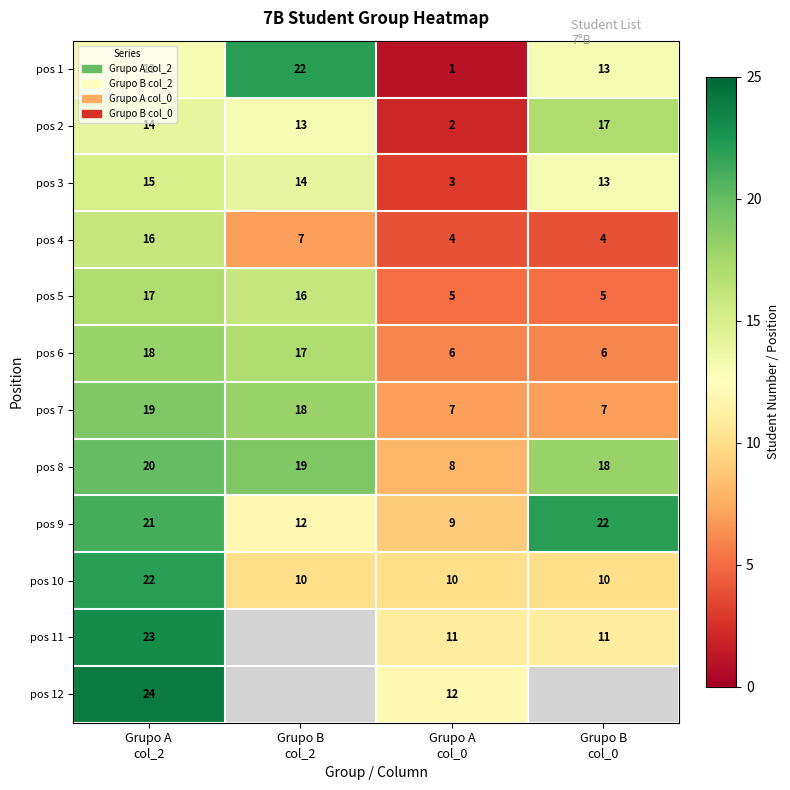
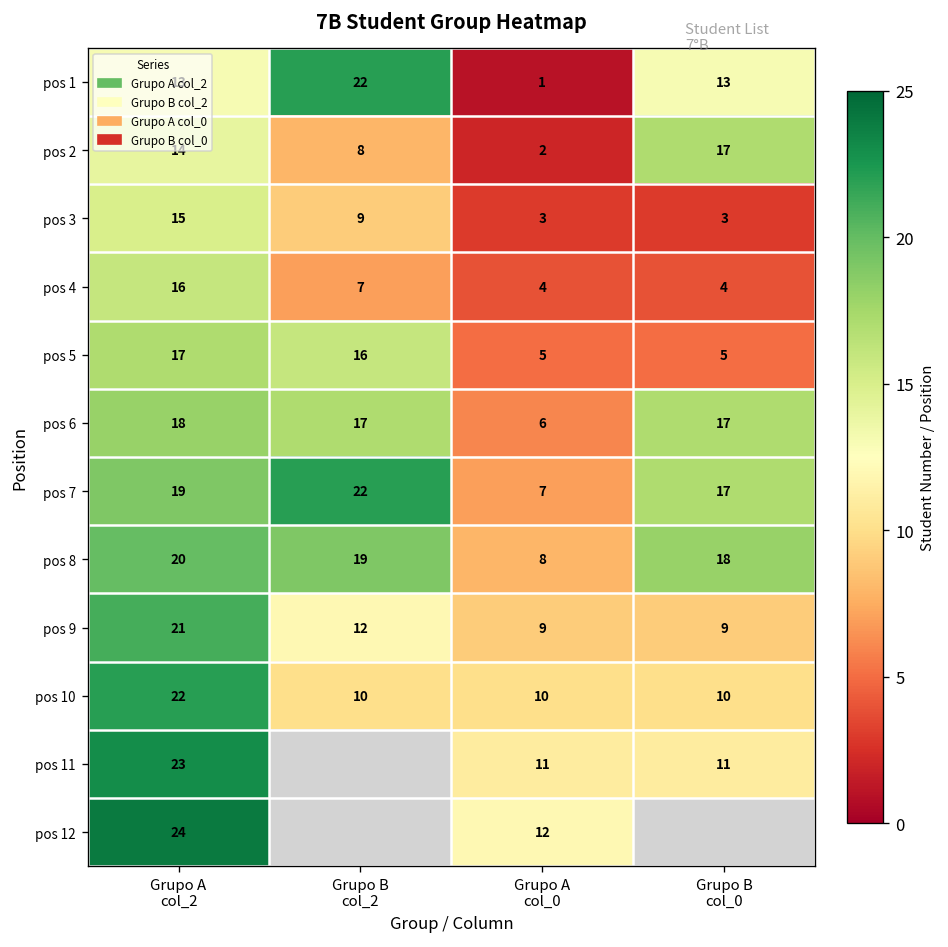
  {
    "pos 1": {
      "Grupo B col_2": 22,
      "Grupo A col_0": 1,
      "Grupo B col_0": 13
    },
    "pos 2": {
-     "Grupo B col_2": 13,
+     "Grupo B col_2": 8,
      "Grupo A col_0": 2,
      "Grupo B col_0": 17
    },
    "pos 3": {
      "Grupo A col_2": 15,
-     "Grupo B col_2": 14,
+     "Grupo B col_2": 9,
      "Grupo A col_0": 3,
-     "Grupo B col_0": 13
+     "Grupo B col_0": 3
    },
    "pos 4": {
      "Grupo A col_2": 16,
      "Grupo B col_2": 7,
      "Grupo A col_0": 4,
      "Grupo B col_0": 4
    },
    "pos 5": {
      "Grupo A col_2": 17,
      "Grupo B col_2": 16,
      "Grupo A col_0": 5,
      "Grupo B col_0": 5
    },
    "pos 6": {
      "Grupo A col_2": 18,
      "Grupo B col_2": 17,
      "Grupo A col_0": 6,
-     "Grupo B col_0": 6
+     "Grupo B col_0": 17
    },
    "pos 7": {
      "Grupo A col_2": 19,
-     "Grupo B col_2": 18,
+     "Grupo B col_2": 22,
      "Grupo A col_0": 7,
-     "Grupo B col_0": 7
+     "Grupo B col_0": 17
    },
    "pos 8": {
      "Grupo A col_2": 20,
      "Grupo B col_2": 19,
      "Grupo A col_0": 8,
      "Grupo B col_0": 18
    },
    "pos 9": {
      "Grupo A col_2": 21,
      "Grupo B col_2": 12,
      "Grupo A col_0": 9,
-     "Grupo B col_0": 22
+     "Grupo B col_0": 9
    },
    "pos 10": {
      "Grupo A col_2": 22,
      "Grupo B col_2": 10,
      "Grupo A col_0": 10,
      "Grupo B col_0": 10
    },
    "pos 11": {
      "Grupo A col_2": 23,
      "Grupo A col_0": 11,
      "Grupo B col_0": 11
    },
    "pos 12": {
      "Grupo A col_2": 24,
      "Grupo A col_0": 12
    }
  }
